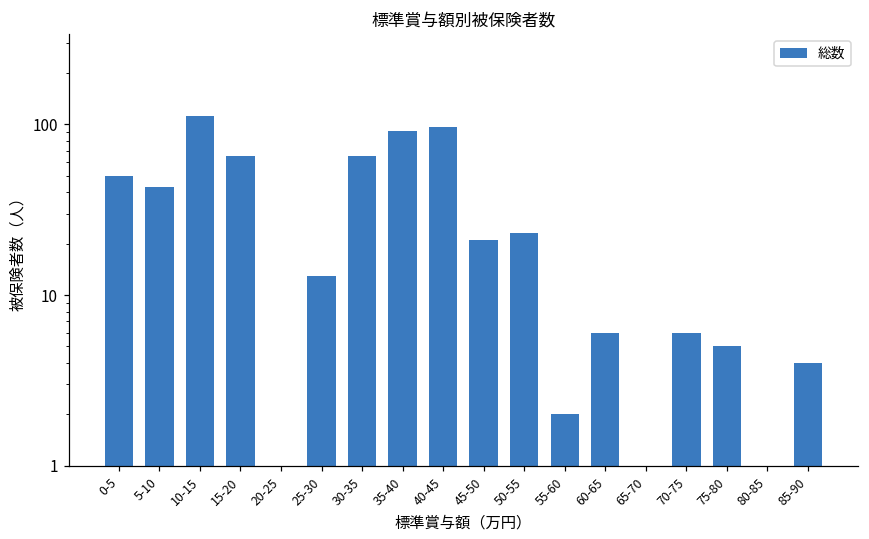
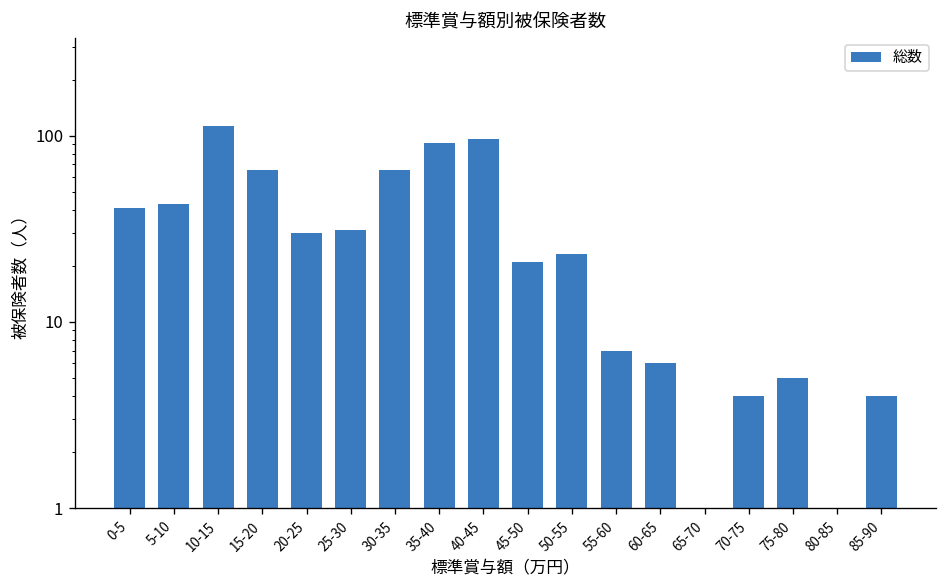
  {
-   "0-5": 50,
+   "0-5": 41,
    "5-10": 43,
    "10-15": 110,
    "15-20": 65,
-   "20-25": 1,
-   "25-30": 13,
+   "20-25": 30,
+   "25-30": 31,
    "30-35": 65,
    "35-40": 90,
    "40-45": 100,
    "45-50": 21,
    "50-55": 23,
-   "55-60": 2,
+   "55-60": 7,
    "60-65": 6,
-   "70-75": 6,
+   "70-75": 4,
    "75-80": 5,
    "80-85": 1,
    "85-90": 4
  }
